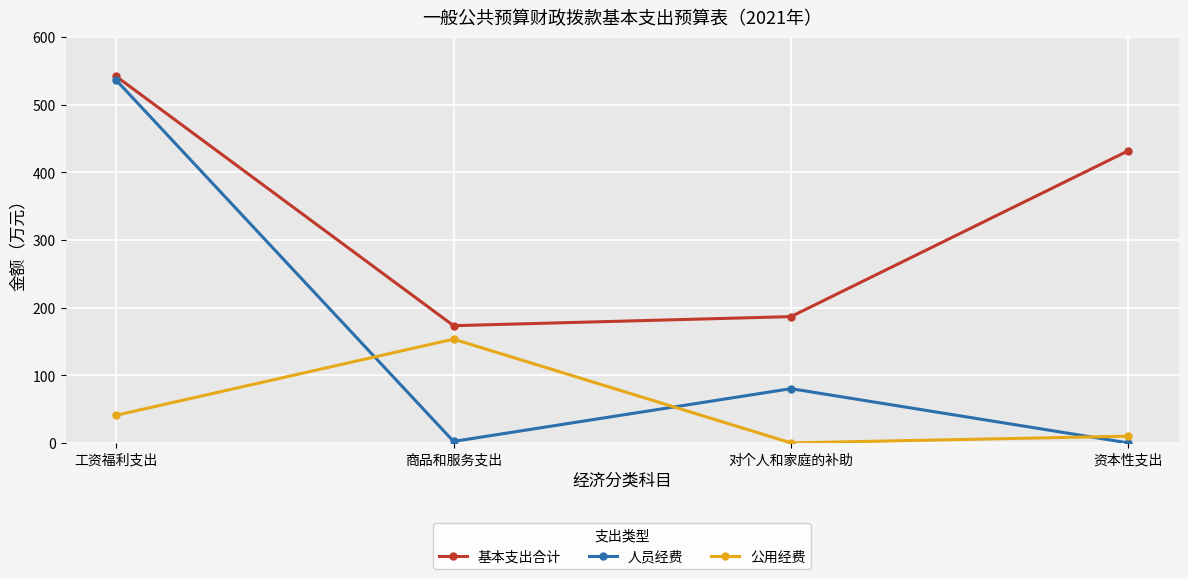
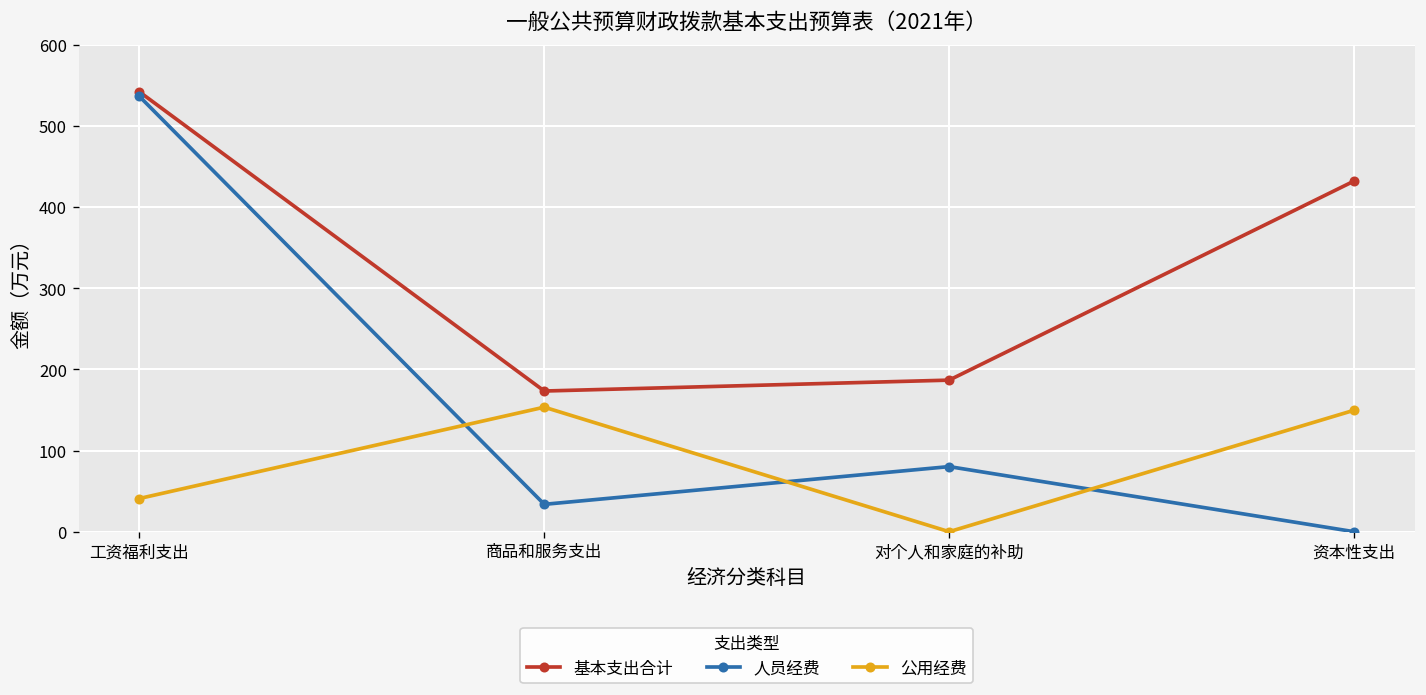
  {
    "基本支出合计": {
      "工资福利支出": 540,
      "商品和服务支出": 170,
      "对个人和家庭的补助": 190,
      "资本性支出": 430
    },
    "人员经费": {
      "工资福利支出": 540,
-     "商品和服务支出": 0,
+     "商品和服务支出": 30,
      "对个人和家庭的补助": 80,
      "资本性支出": 0
    },
    "公用经费": {
      "工资福利支出": 40,
      "商品和服务支出": 150,
      "对个人和家庭的补助": 0,
-     "资本性支出": 10
+     "资本性支出": 150
    }
  }
